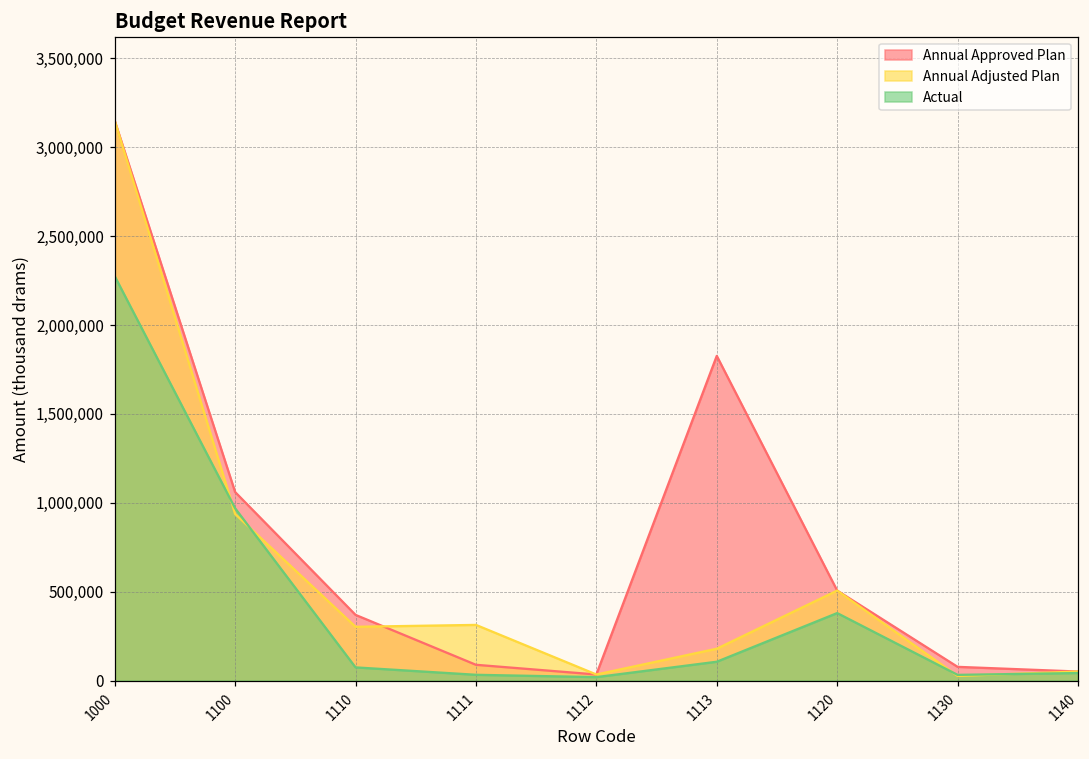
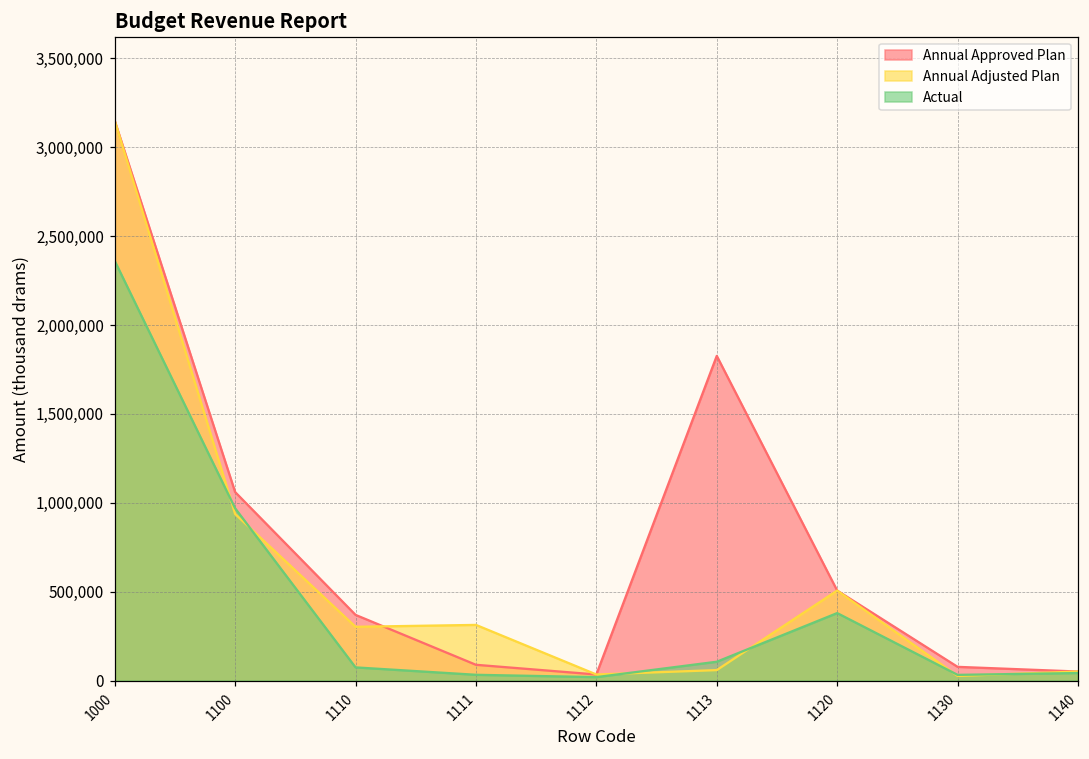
  {
    "Annual Approved Plan": {
      "1100": "1,060,000",
      "1110": "370,000",
      "1111": "90,000",
      "1113": "1,830,000",
      "1130": "80,000"
    },
    "Annual Adjusted Plan": {
      "1100": "940,000",
      "1110": "300,000",
      "1111": "310,000",
-     "1113": "180,000"
+     "1113": "60,000"
    },
    "Actual": {
-     "1000": "2,280,000",
+     "1000": "2,360,000",
      "1100": "970,000",
      "1110": "70,000",
      "1111": "30,000",
      "1113": "110,000",
      "1120": "380,000"
    }
  }
